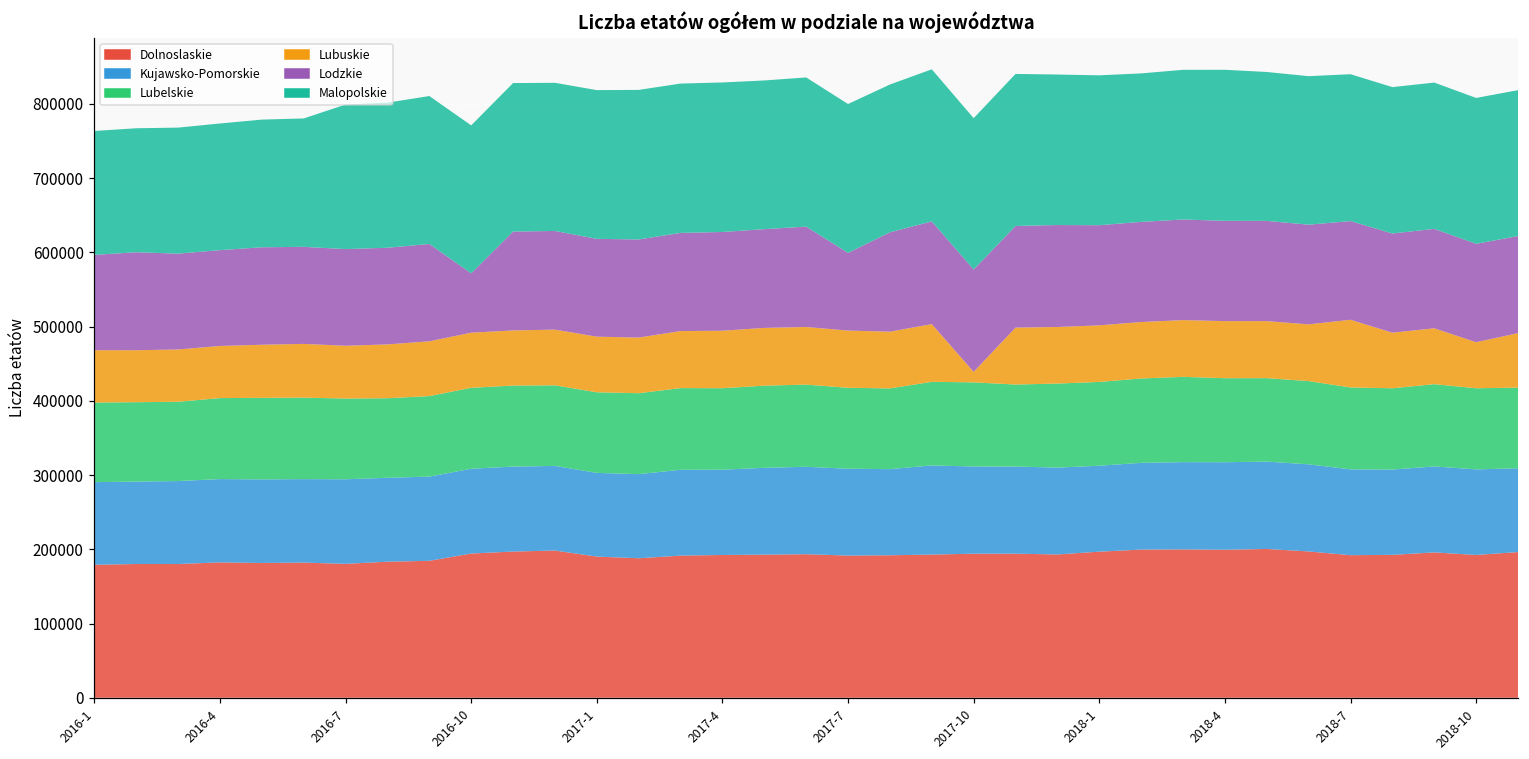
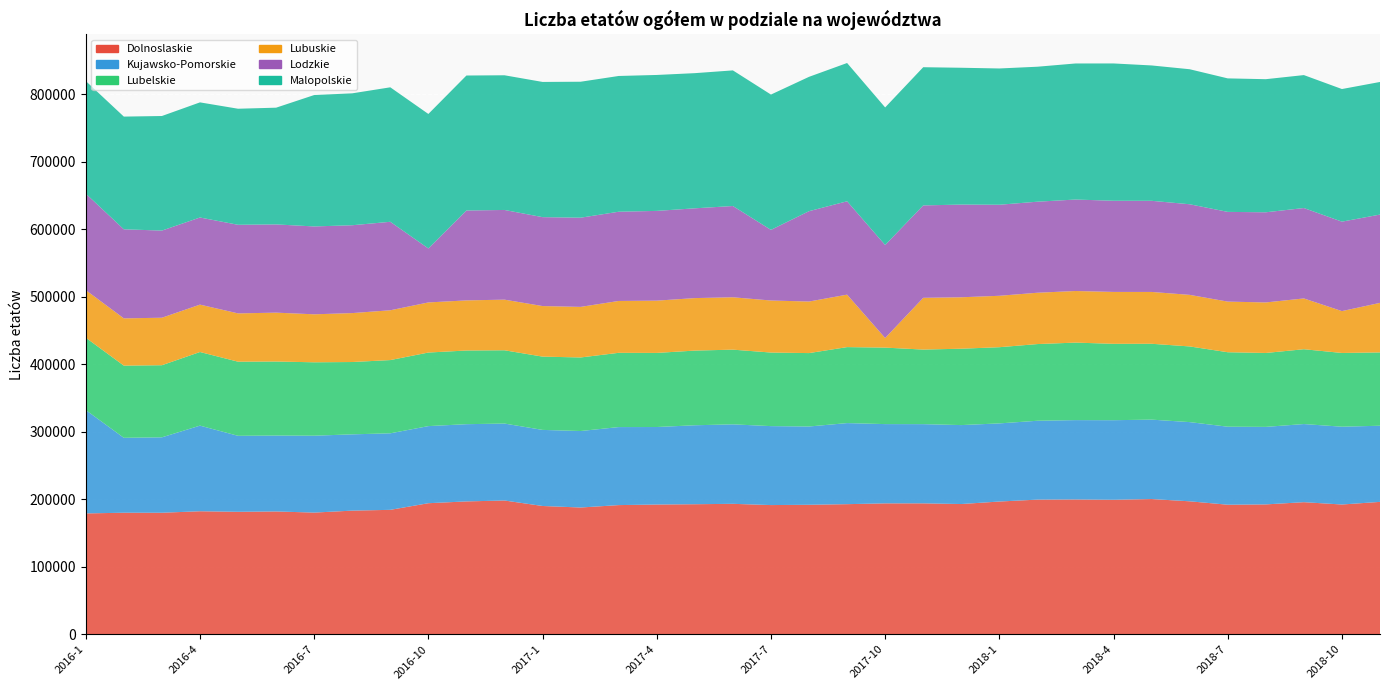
  {
    "Dolnoslaskie": {
      "2016-1": 180000,
      "2016-4": 180000,
      "2016-7": 180000,
      "2016-10": 190000,
      "2017-1": 190000,
      "2017-4": 190000,
      "2017-7": 190000,
      "2017-10": 190000,
      "2018-1": 200000,
      "2018-4": 200000,
      "2018-7": 190000,
      "2018-10": 190000
    },
    "Kujawsko-Pomorskie": {
-     "2016-1": 110000,
-     "2016-4": 110000,
+     "2016-1": 150000,
+     "2016-4": 130000,
      "2016-7": 110000,
      "2016-10": 110000,
      "2017-1": 110000,
      "2017-4": 110000,
      "2017-7": 120000,
      "2017-10": 120000,
      "2018-1": 120000,
      "2018-4": 120000,
      "2018-7": 120000,
      "2018-10": 120000
    },
    "Lubuskie": {
      "2016-1": 70000,
      "2016-4": 70000,
      "2016-7": 70000,
      "2016-10": 70000,
      "2017-1": 70000,
      "2017-4": 80000,
      "2017-7": 80000,
      "2017-10": 10000,
      "2018-1": 80000,
      "2018-4": 80000,
-     "2018-7": 90000,
+     "2018-7": 80000,
      "2018-10": 60000
    },
    "Lodzkie": {
-     "2016-1": 130000,
+     "2016-1": 140000,
      "2016-4": 130000,
      "2016-7": 130000,
      "2016-10": 80000,
      "2017-1": 130000,
      "2017-4": 130000,
      "2017-7": 100000,
      "2017-10": 140000,
      "2018-1": 130000,
      "2018-4": 140000,
      "2018-7": 130000,
      "2018-10": 130000
    }
  }
